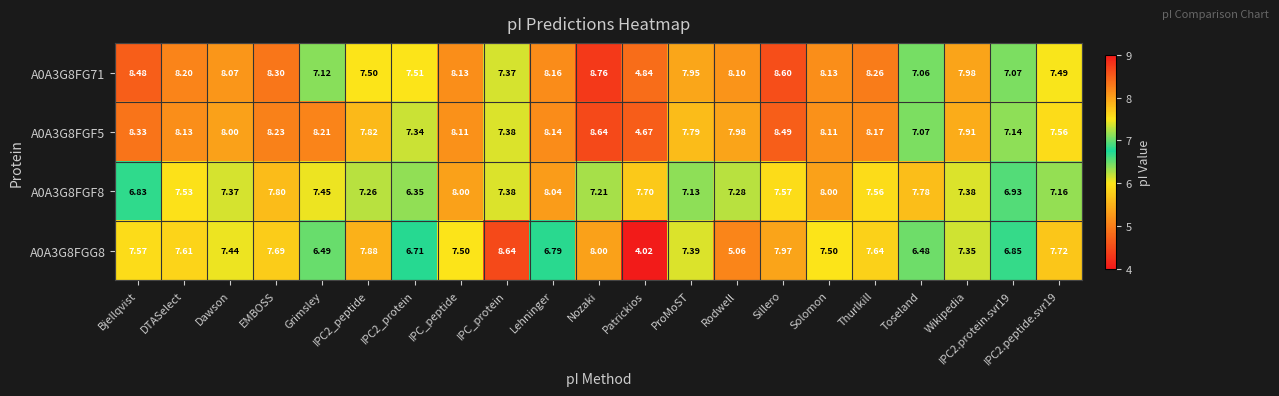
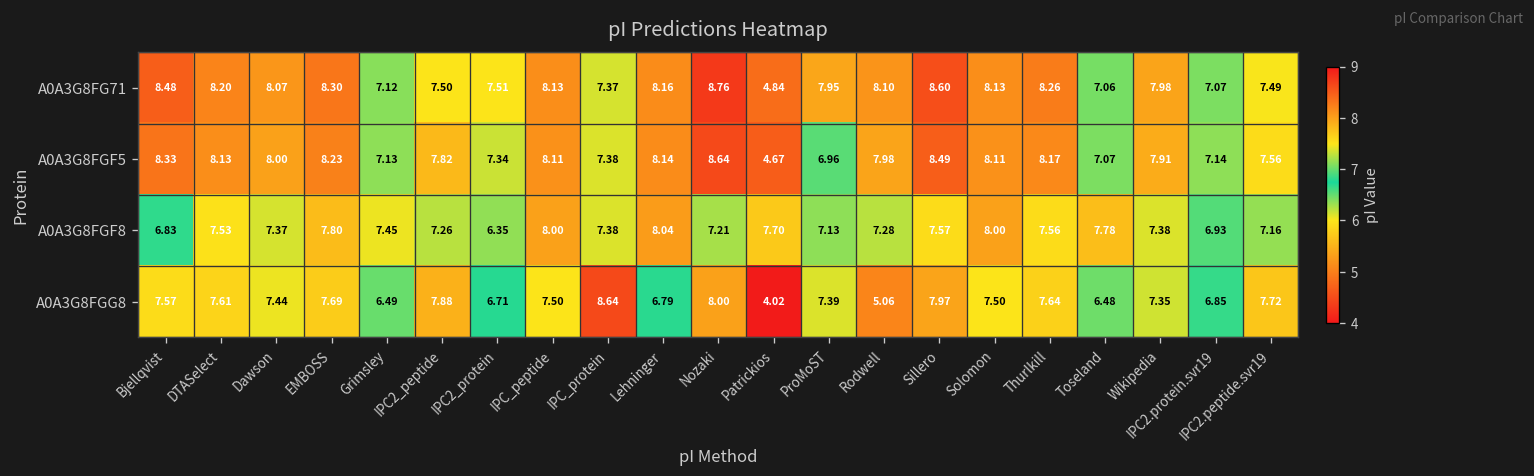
  {
    "A0A3G8FG71": {
      "Bjellqvist": 8.48,
      "DTASelect": 8.20,
      "Dawson": 8.07,
      "EMBOSS": 8.30,
      "Grimsley": 7.12,
      "IPC2_peptide": 7.50,
      "IPC2_protein": 7.51,
      "IPC_peptide": 8.13,
      "IPC_protein": 7.37,
      "Lehninger": 8.16,
      "Nozaki": 8.76,
      "Patrickios": 4.84,
      "ProMoST": 7.95,
      "Rodwell": 8.10,
      "Sillero": 8.60,
      "Solomon": 8.13,
      "Thurlkill": 8.26,
      "Toseland": 7.06,
      "Wikipedia": 7.98,
      "IPC2.protein.svr19": 7.07,
      "IPC2.peptide.svr19": 7.49
    },
    "A0A3G8FGF5": {
      "Bjellqvist": 8.33,
      "DTASelect": 8.13,
      "Dawson": 8.00,
      "EMBOSS": 8.23,
-     "Grimsley": 8.21,
+     "Grimsley": 7.13,
      "IPC2_peptide": 7.82,
      "IPC2_protein": 7.34,
      "IPC_peptide": 8.11,
      "IPC_protein": 7.38,
      "Lehninger": 8.14,
      "Nozaki": 8.64,
      "Patrickios": 4.67,
-     "ProMoST": 7.79,
+     "ProMoST": 6.96,
      "Rodwell": 7.98,
      "Sillero": 8.49,
      "Solomon": 8.11,
      "Thurlkill": 8.17,
      "Toseland": 7.07,
      "Wikipedia": 7.91,
      "IPC2.protein.svr19": 7.14,
      "IPC2.peptide.svr19": 7.56
    },
    "A0A3G8FGF8": {
      "Bjellqvist": 6.83,
      "DTASelect": 7.53,
      "Dawson": 7.37,
      "EMBOSS": 7.80,
      "Grimsley": 7.45,
      "IPC2_peptide": 7.26,
      "IPC2_protein": 6.35,
      "IPC_peptide": 8.00,
      "IPC_protein": 7.38,
      "Lehninger": 8.04,
      "Nozaki": 7.21,
      "Patrickios": 7.70,
      "ProMoST": 7.13,
      "Rodwell": 7.28,
      "Sillero": 7.57,
      "Solomon": 8.00,
      "Thurlkill": 7.56,
      "Toseland": 7.78,
      "Wikipedia": 7.38,
      "IPC2.protein.svr19": 6.93,
      "IPC2.peptide.svr19": 7.16
    },
    "A0A3G8FGG8": {
      "Bjellqvist": 7.57,
      "DTASelect": 7.61,
      "Dawson": 7.44,
      "EMBOSS": 7.69,
      "Grimsley": 6.49,
      "IPC2_peptide": 7.88,
      "IPC2_protein": 6.71,
      "IPC_peptide": 7.50,
      "IPC_protein": 8.64,
      "Lehninger": 6.79,
      "Nozaki": 8.00,
      "Patrickios": 4.02,
      "ProMoST": 7.39,
      "Rodwell": 5.06,
      "Sillero": 7.97,
      "Solomon": 7.50,
      "Thurlkill": 7.64,
      "Toseland": 6.48,
      "Wikipedia": 7.35,
      "IPC2.protein.svr19": 6.85,
      "IPC2.peptide.svr19": 7.72
    }
  }
